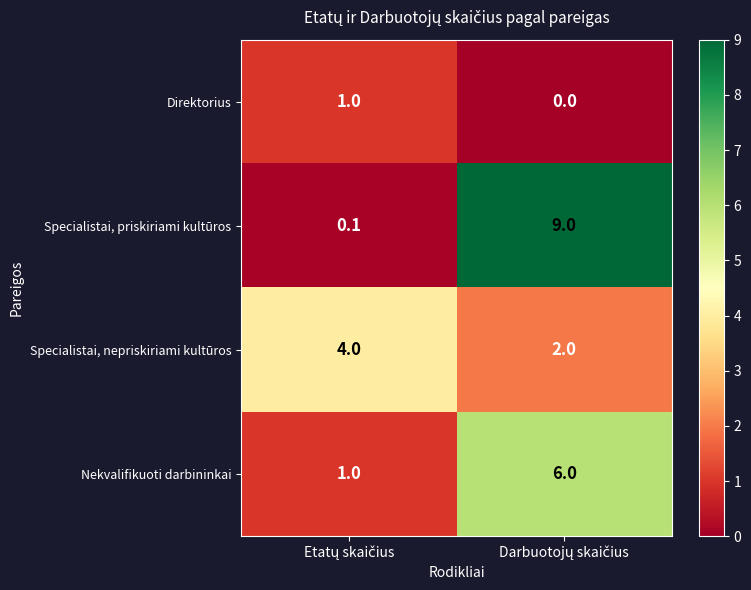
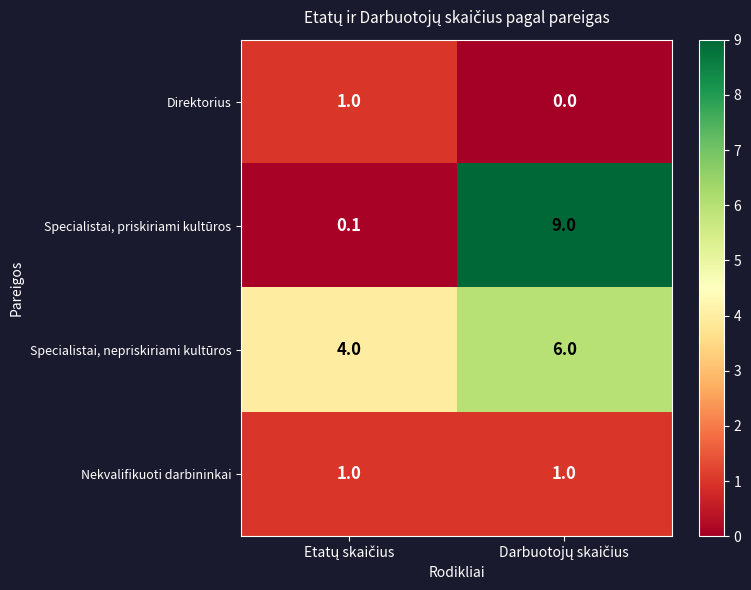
  {
    "Direktorius": {
      "Etatų skaičius": 1.0,
      "Darbuotojų skaičius": 0.0
    },
    "Specialistai, priskiriami kultūros": {
      "Etatų skaičius": 0.1,
      "Darbuotojų skaičius": 9.0
    },
    "Specialistai, nepriskiriami kultūros": {
      "Etatų skaičius": 4.0,
-     "Darbuotojų skaičius": 2.0
+     "Darbuotojų skaičius": 6.0
    },
    "Nekvalifikuoti darbininkai": {
      "Etatų skaičius": 1.0,
-     "Darbuotojų skaičius": 6.0
+     "Darbuotojų skaičius": 1.0
    }
  }
